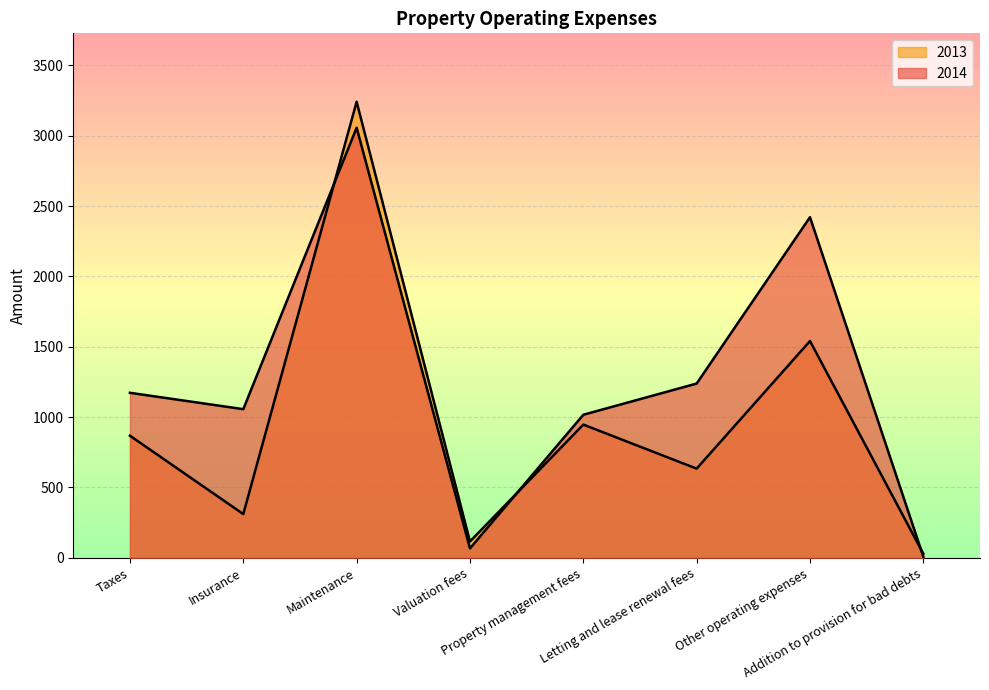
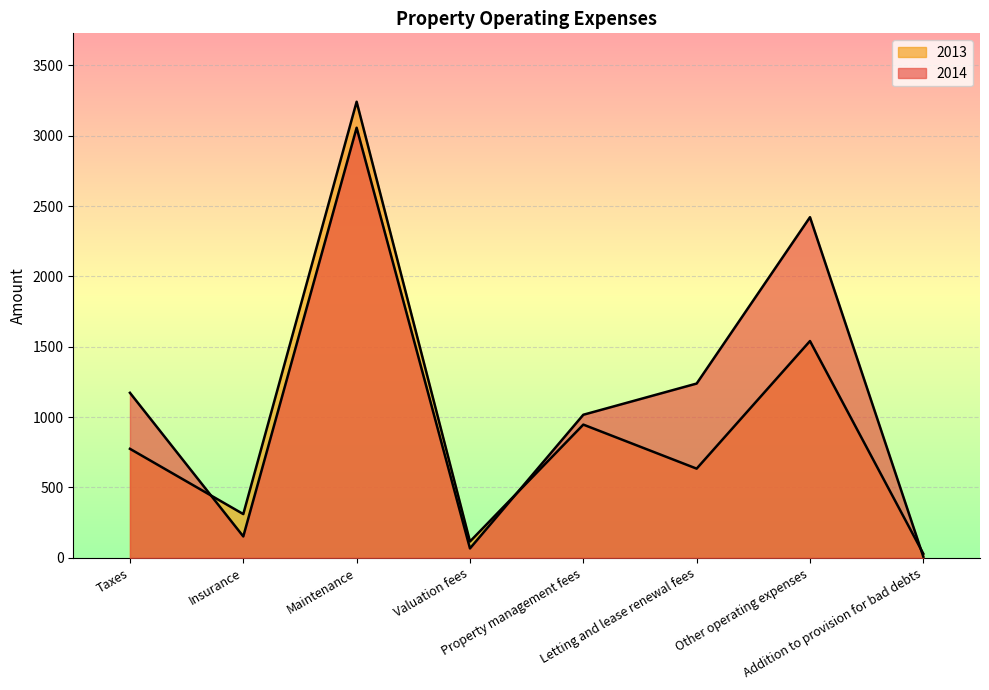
  {
    "2013": {
-     "Taxes": 870,
+     "Taxes": 780,
      "Insurance": 310,
      "Maintenance": 3240,
      "Valuation fees": 120,
      "Property management fees": 950,
      "Letting and lease renewal fees": 630,
      "Other operating expenses": 1540,
      "Addition to provision for bad debts": 30
    },
    "2014": {
      "Taxes": 1170,
-     "Insurance": 1060,
+     "Insurance": 150,
      "Maintenance": 3060,
      "Valuation fees": 70,
      "Property management fees": 1020,
      "Letting and lease renewal fees": 1240,
      "Other operating expenses": 2420,
      "Addition to provision for bad debts": 10
    }
  }
